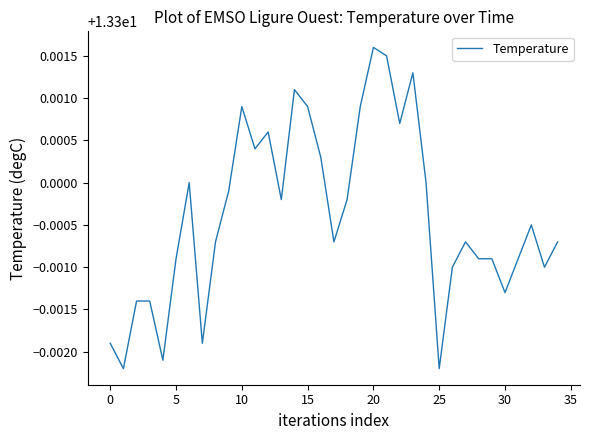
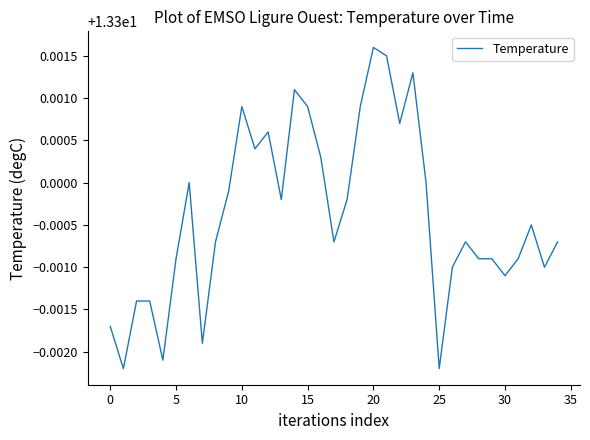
  {
-   "0": 13.2981,
+   "0": 13.2983,
    "5": 13.2991,
    "10": 13.3009,
    "15": 13.3009,
    "20": 13.3016,
    "25": 13.2978,
-   "30": 13.2987
+   "30": 13.2989
  }
